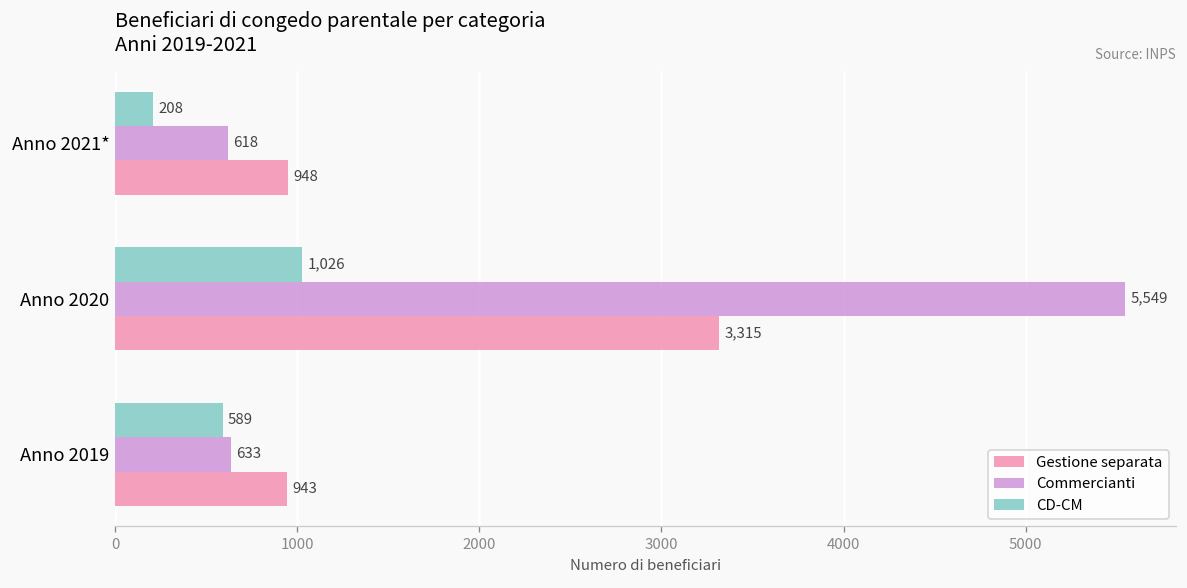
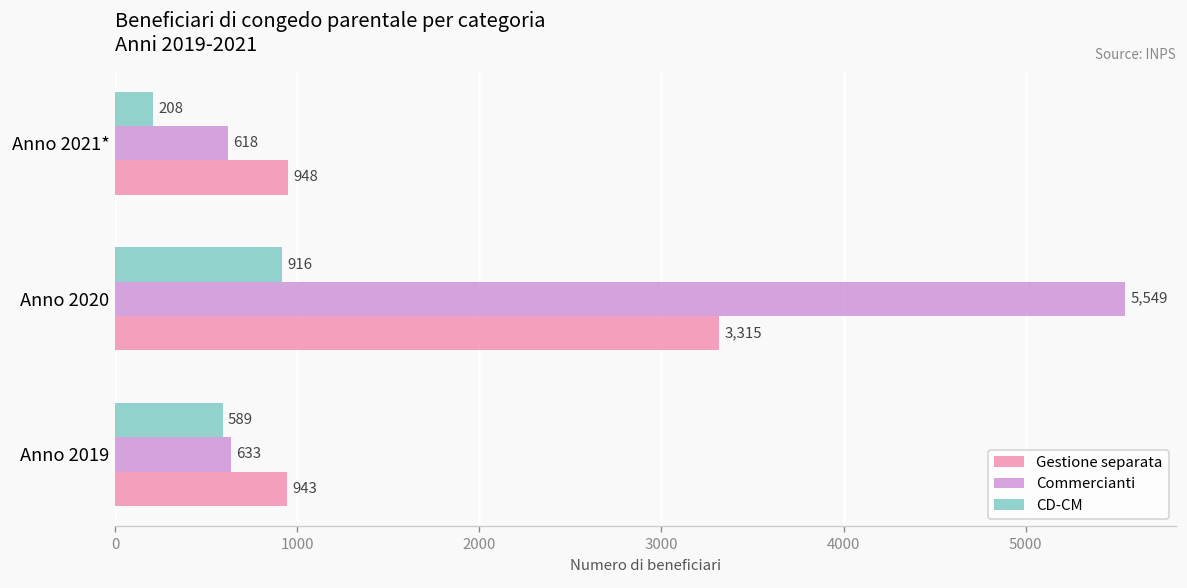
  {
    "CD-CM": {
      "Anno 2021*": "208",
-     "Anno 2020": "1,026",
+     "Anno 2020": "916",
      "Anno 2019": "589"
    }
  }
